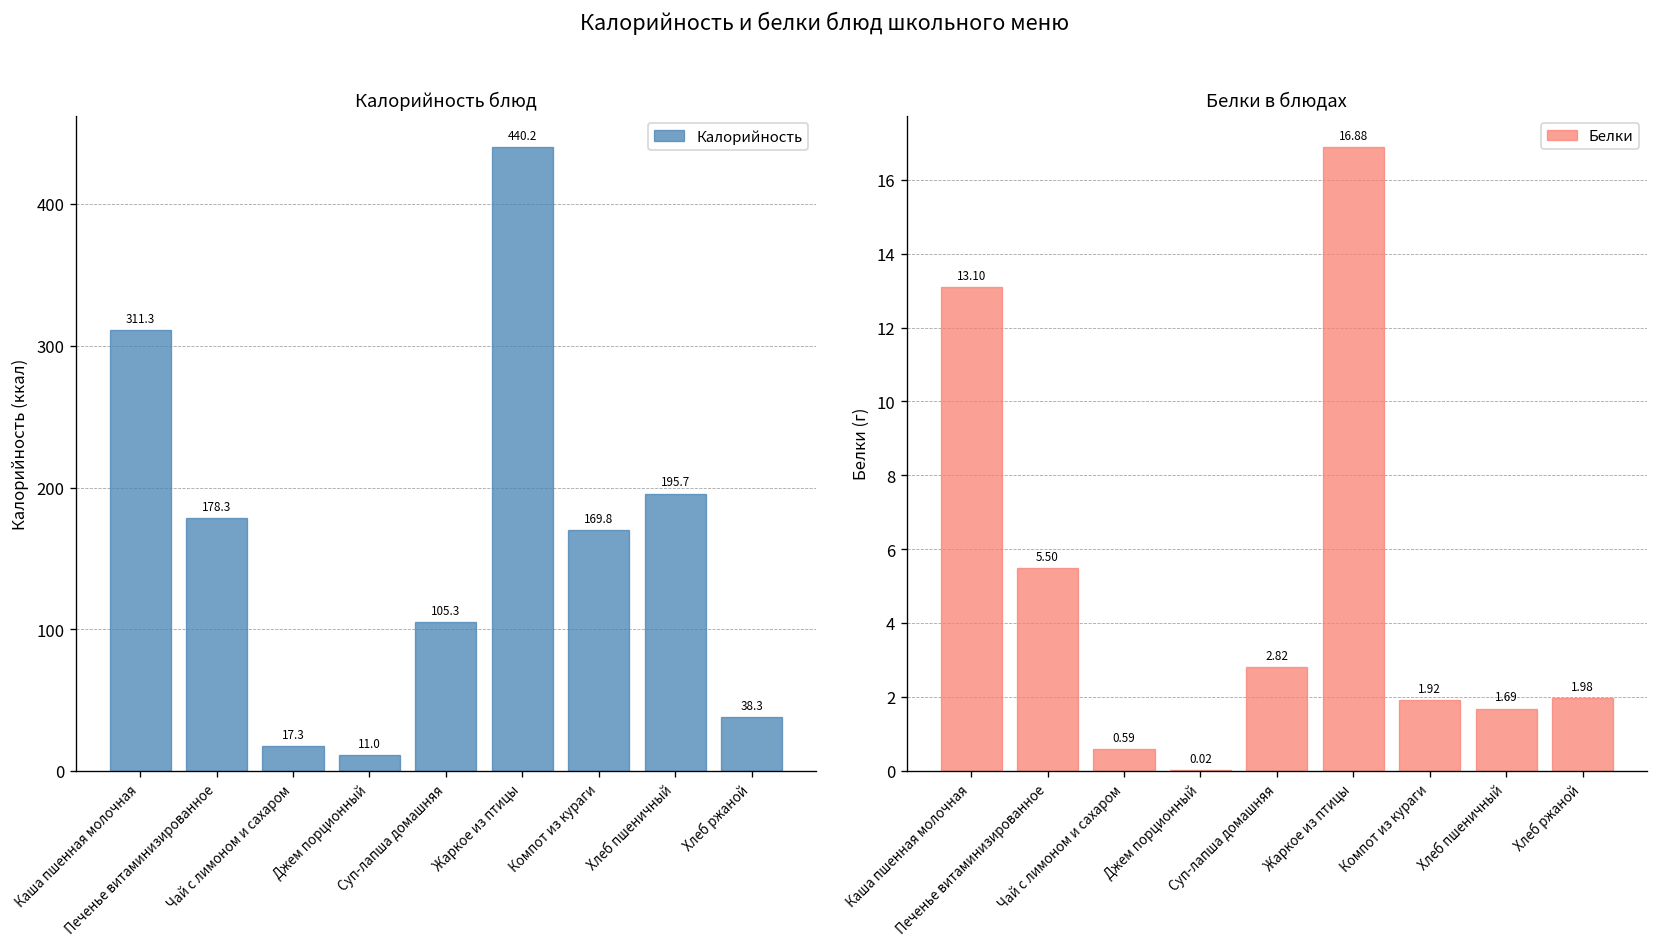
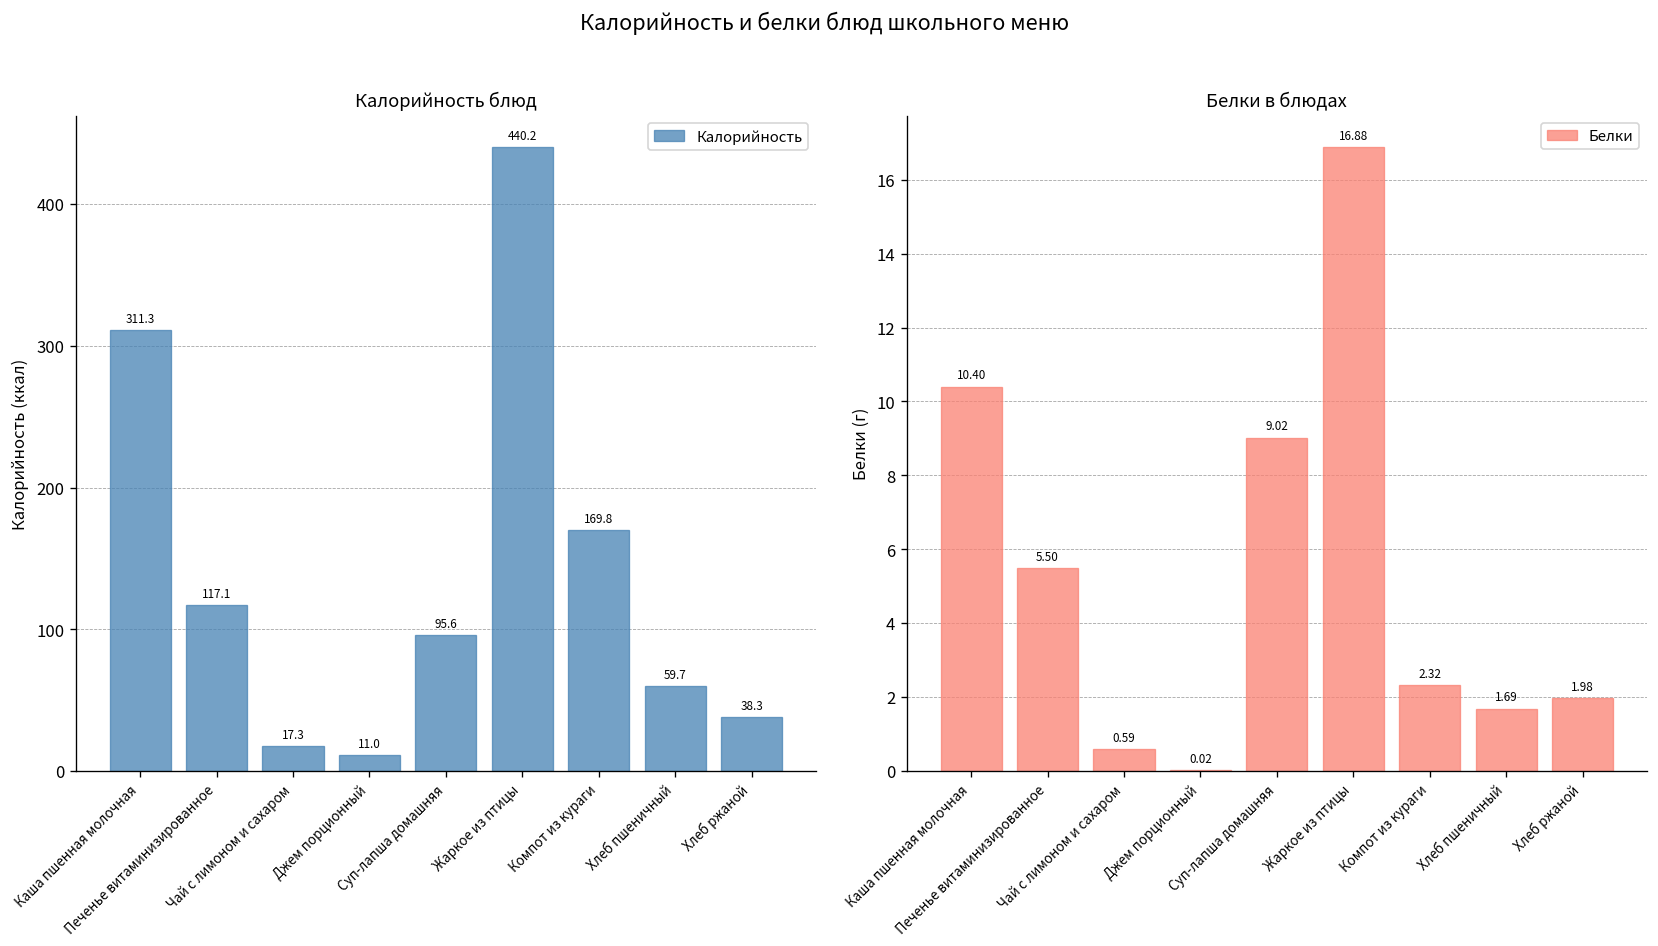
  {
    "Калорийность блюд": {
      "Каша пшенная молочная": 311.3,
-     "Печенье витаминизированное": 178.3,
+     "Печенье витаминизированное": 117.1,
      "Чай с лимоном и сахаром": 17.3,
      "Джем порционный": 11.0,
-     "Суп-лапша домашняя": 105.3,
+     "Суп-лапша домашняя": 95.6,
      "Жаркое из птицы": 440.2,
      "Компот из кураги": 169.8,
-     "Хлеб пшеничный": 195.7,
+     "Хлеб пшеничный": 59.7,
      "Хлеб ржаной": 38.3
    },
    "Белки в блюдах": {
-     "Каша пшенная молочная": 13.10,
+     "Каша пшенная молочная": 10.40,
      "Печенье витаминизированное": 5.50,
      "Чай с лимоном и сахаром": 0.59,
      "Джем порционный": 0.02,
-     "Суп-лапша домашняя": 2.82,
+     "Суп-лапша домашняя": 9.02,
      "Жаркое из птицы": 16.88,
-     "Компот из кураги": 1.92,
+     "Компот из кураги": 2.32,
      "Хлеб пшеничный": 1.69,
      "Хлеб ржаной": 1.98
    }
  }
